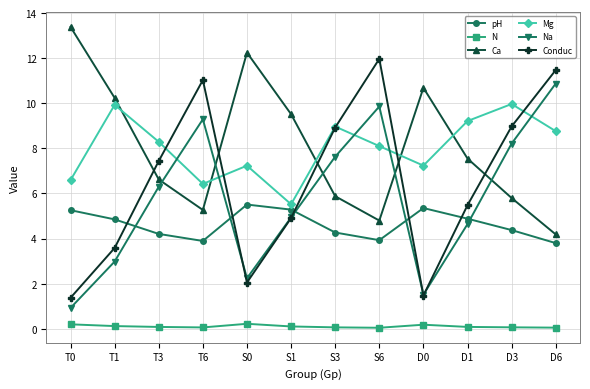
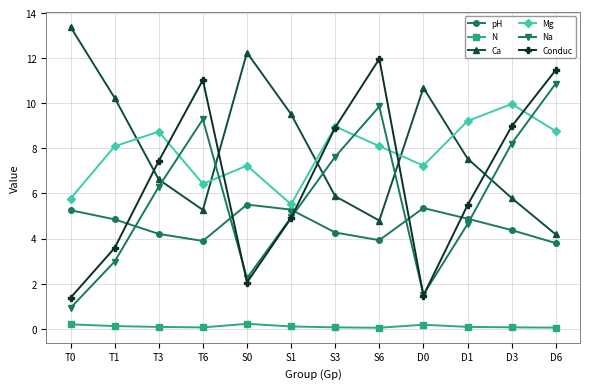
  {
    "Mg": {
-     "T0": 6.6,
-     "T1": 9.9,
-     "T3": 8.3,
+     "T0": 5.8,
+     "T1": 8.1,
+     "T3": 8.7,
      "T6": 6.4,
      "S0": 7.2,
      "S1": 5.5,
      "S6": 8.1,
      "D0": 7.2,
      "D1": 9.2,
      "D3": 10.0,
      "D6": 8.8
    }
  }
